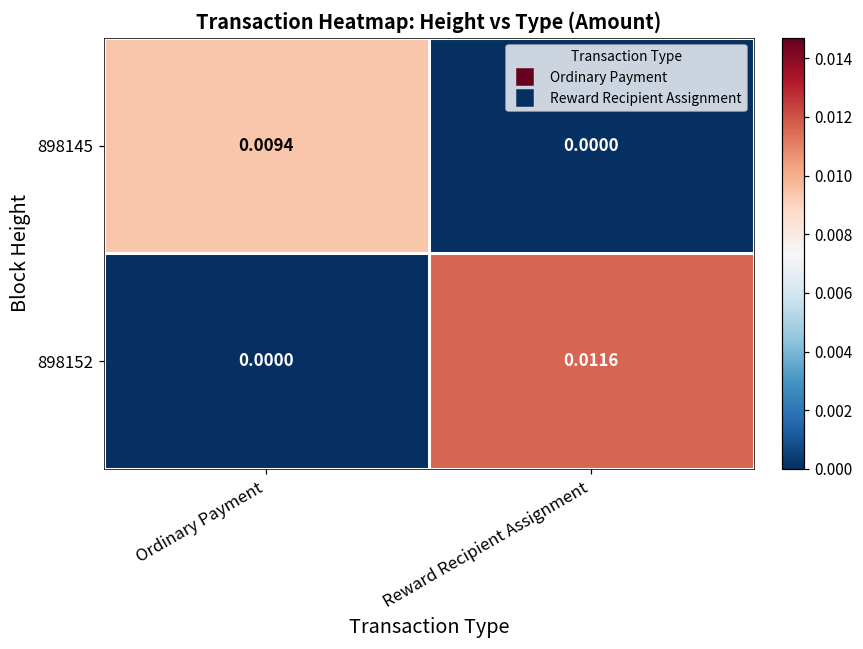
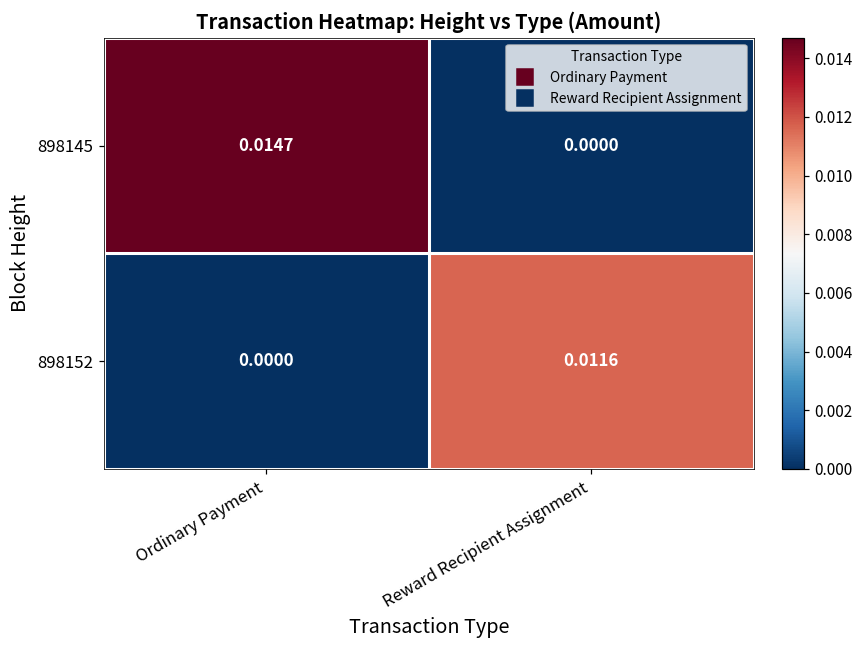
  {
    "898145": {
-     "Ordinary Payment": 0.0094,
+     "Ordinary Payment": 0.0147,
      "Reward Recipient Assignment": 0.0000
    },
    "898152": {
      "Ordinary Payment": 0.0000,
      "Reward Recipient Assignment": 0.0116
    }
  }
